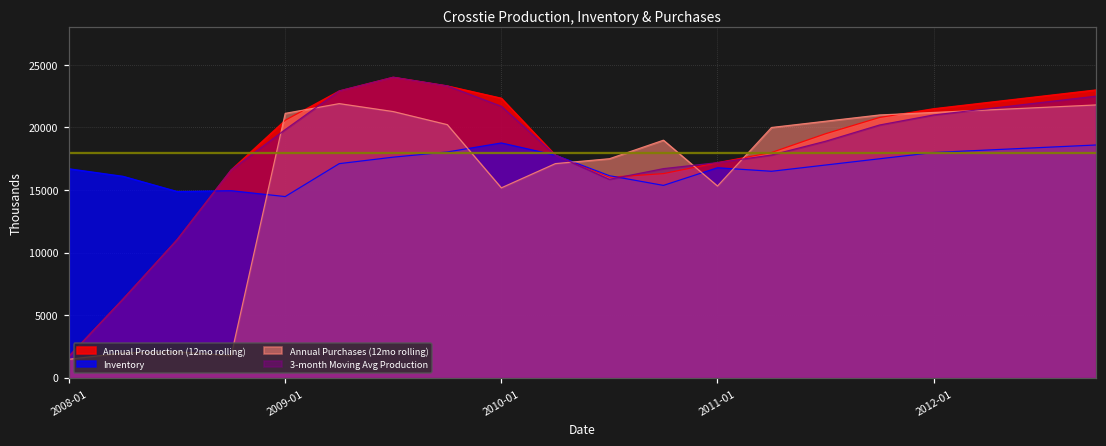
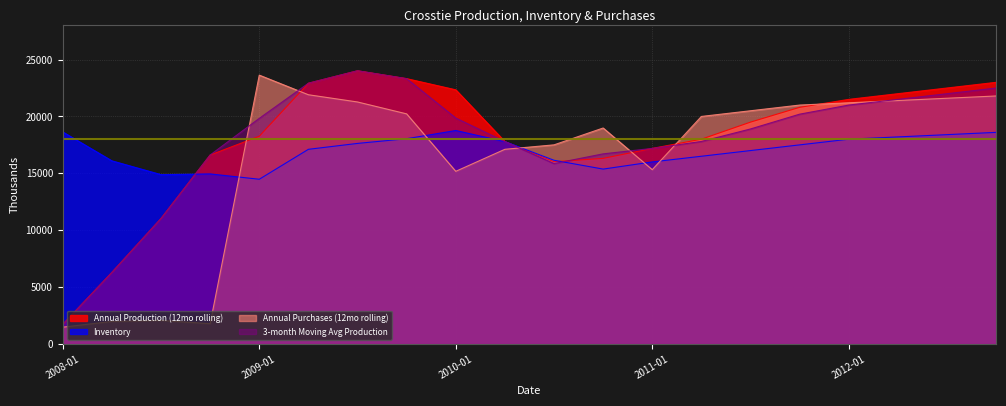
  {
    "Annual Production (12mo rolling)": {
-     "2009-01": 20600,
+     "2009-01": 18300,
      "2010-01": 22300,
      "2012-01": 21500
    },
    "Inventory": {
-     "2008-01": 16700,
+     "2008-01": 18600,
      "2009-01": 14500,
      "2010-01": 18800,
-     "2011-01": 16800,
+     "2011-01": 16000,
      "2012-01": 18000
    },
    "Annual Purchases (12mo rolling)": {
      "2008-01": 1500,
-     "2009-01": 21100,
+     "2009-01": 23600,
      "2010-01": 15200,
      "2011-01": 15300
    },
    "3-month Moving Avg Production": {
      "2009-01": 19800,
-     "2010-01": 21700
+     "2010-01": 19900
    }
  }
